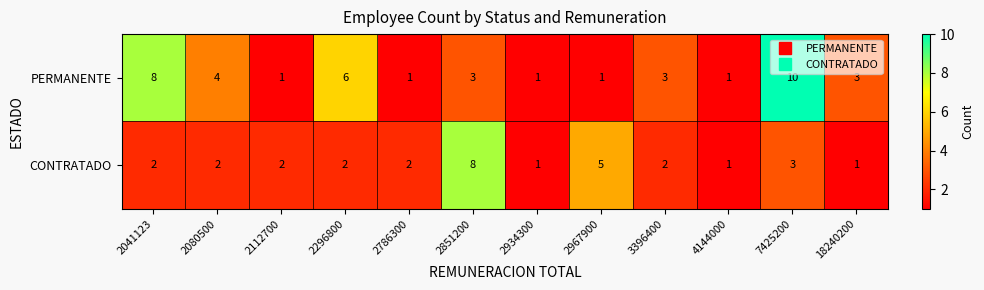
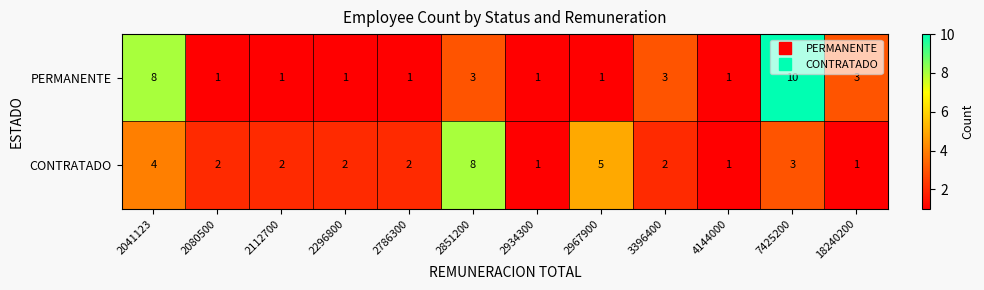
  {
    "PERMANENTE": {
      "2041123": 8,
-     "2080500": 4,
+     "2080500": 1,
      "2112700": 1,
-     "2296800": 6,
+     "2296800": 1,
      "2786300": 1,
      "2851200": 3,
      "2934300": 1,
      "2967900": 1,
      "3396400": 3,
      "4144000": 1
    },
    "CONTRATADO": {
-     "2041123": 2,
+     "2041123": 4,
      "2080500": 2,
      "2112700": 2,
      "2296800": 2,
      "2786300": 2,
      "2851200": 8,
      "2934300": 1,
      "2967900": 5,
      "3396400": 2,
      "4144000": 1,
      "7425200": 3,
      "18240200": 1
    }
  }
